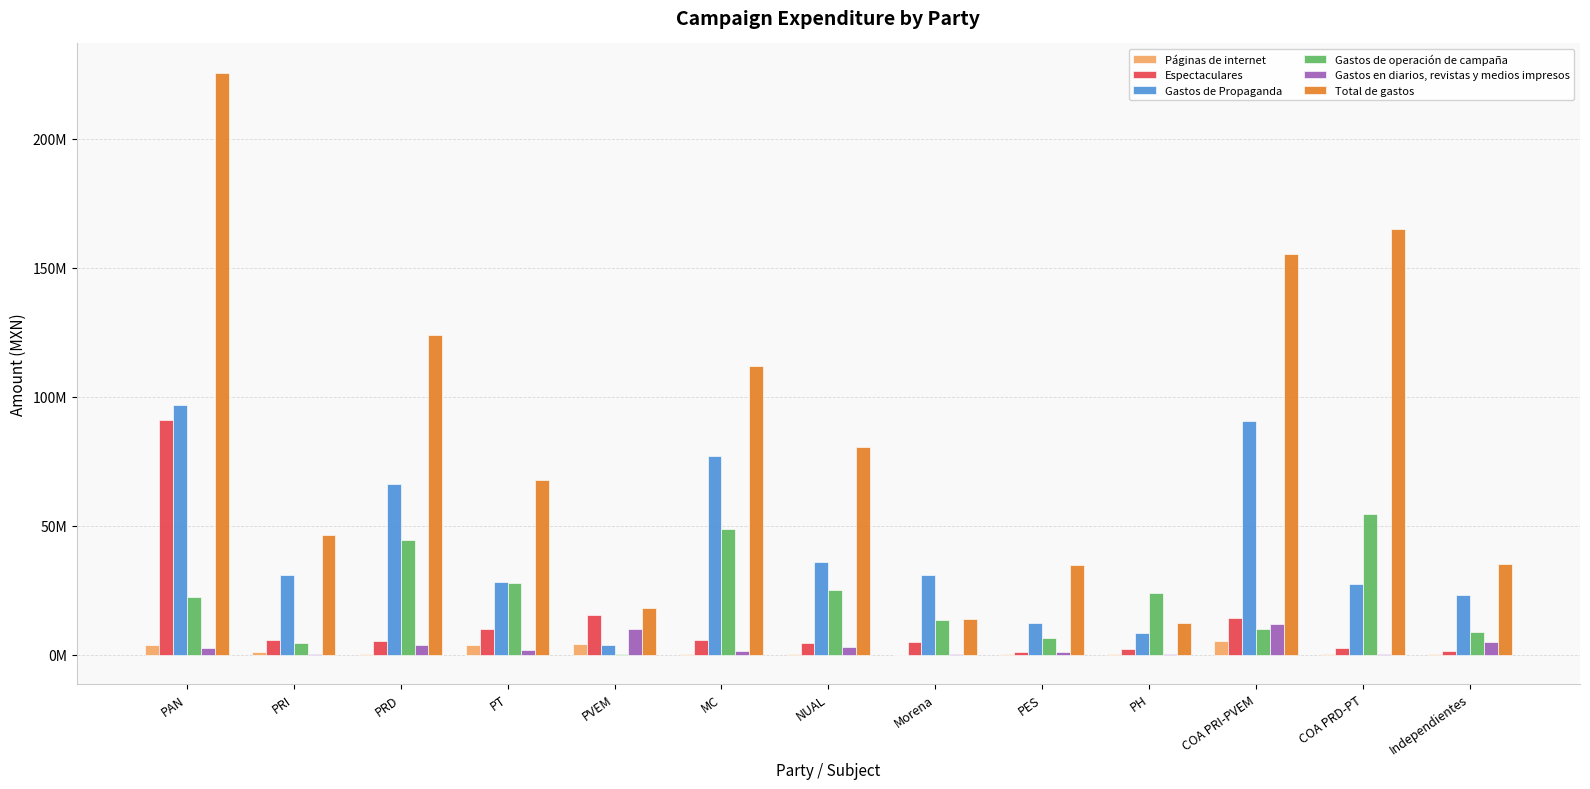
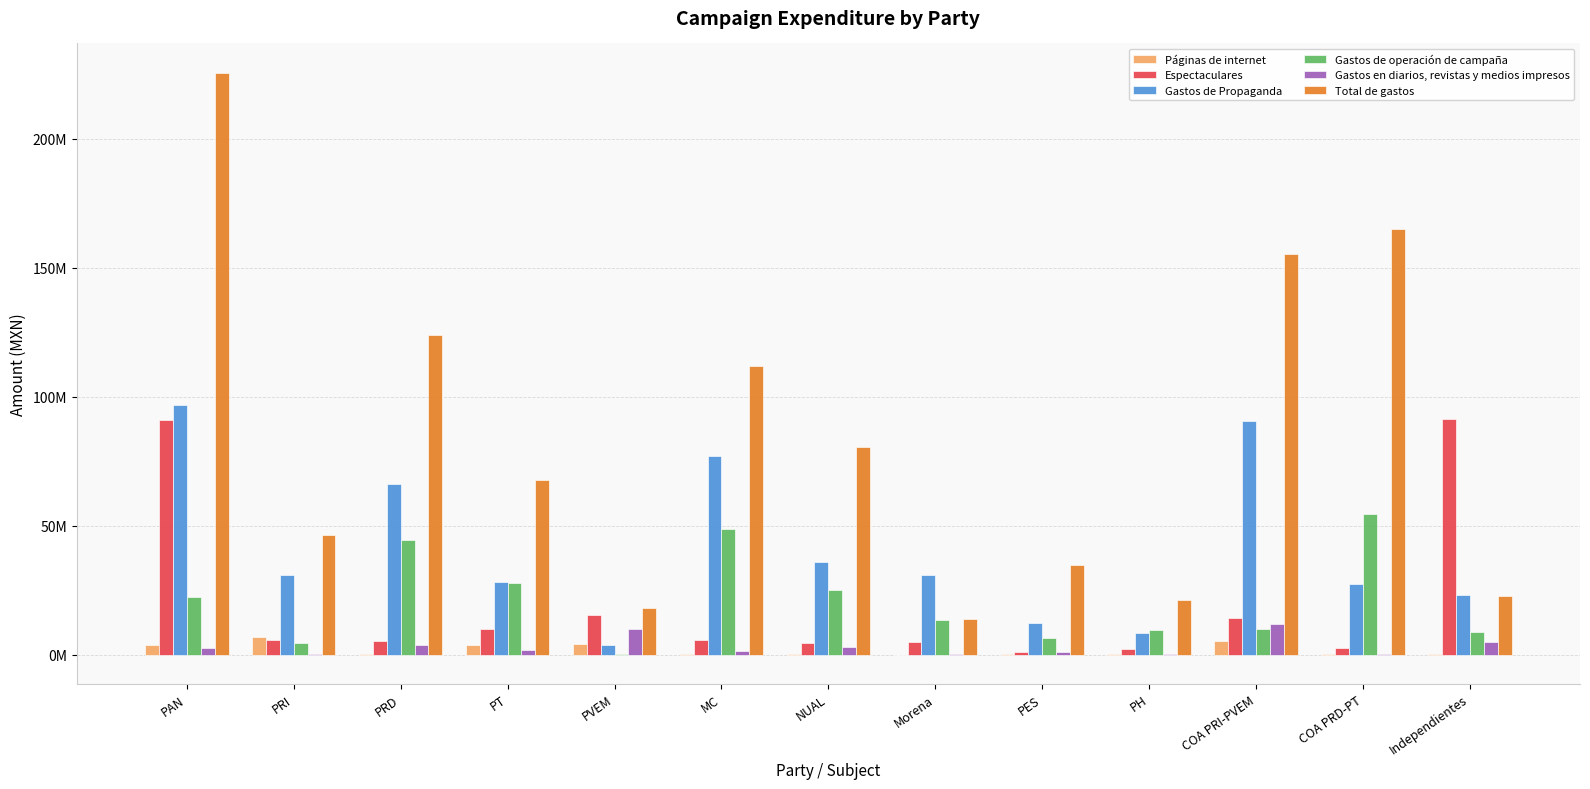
  {
    "Páginas de internet": {
      "PAN": 4000000,
-     "PRI": 1000000,
+     "PRI": 7000000,
      "PT": 4000000,
      "PVEM": 4000000,
      "COA PRI-PVEM": 5000000
    },
    "Espectaculares": {
      "PAN": 91000000,
      "PRI": 6000000,
      "PRD": 5000000,
      "PT": 10000000,
      "PVEM": 15000000,
      "MC": 6000000,
      "NUAL": 4000000,
      "Morena": 5000000,
      "PH": 2000000,
      "COA PRI-PVEM": 14000000,
      "COA PRD-PT": 2000000,
-     "Independientes": 2000000
+     "Independientes": 91000000
    },
    "Gastos de Propaganda": {
      "PAN": 97000000,
      "PRI": 31000000,
      "PRD": 66000000,
      "PT": 28000000,
      "PVEM": 4000000,
      "MC": 77000000,
      "NUAL": 36000000,
      "Morena": 31000000,
      "PES": 12000000,
      "PH": 8000000,
      "COA PRI-PVEM": 90000000,
      "COA PRD-PT": 27000000,
      "Independientes": 23000000
    },
    "Gastos de operación de campaña": {
      "PAN": 22000000,
      "PRI": 4000000,
      "PRD": 44000000,
      "PT": 28000000,
      "MC": 49000000,
      "NUAL": 25000000,
      "Morena": 13000000,
      "PES": 6000000,
-     "PH": 24000000,
+     "PH": 9000000,
      "COA PRI-PVEM": 10000000,
      "COA PRD-PT": 54000000,
      "Independientes": 9000000
    },
    "Gastos en diarios, revistas y medios impresos": {
      "PAN": 2000000,
      "PRD": 4000000,
      "PT": 2000000,
      "PVEM": 10000000,
      "MC": 2000000,
      "NUAL": 3000000,
      "PES": 1000000,
      "COA PRI-PVEM": 12000000,
      "Independientes": 5000000
    },
    "Total de gastos": {
      "PAN": 226000000,
      "PRI": 46000000,
      "PRD": 124000000,
      "PT": 68000000,
      "PVEM": 18000000,
      "MC": 112000000,
      "NUAL": 81000000,
      "Morena": 14000000,
      "PES": 35000000,
-     "PH": 12000000,
+     "PH": 21000000,
      "COA PRI-PVEM": 155000000,
      "COA PRD-PT": 165000000,
-     "Independientes": 35000000
+     "Independientes": 23000000
    }
  }
